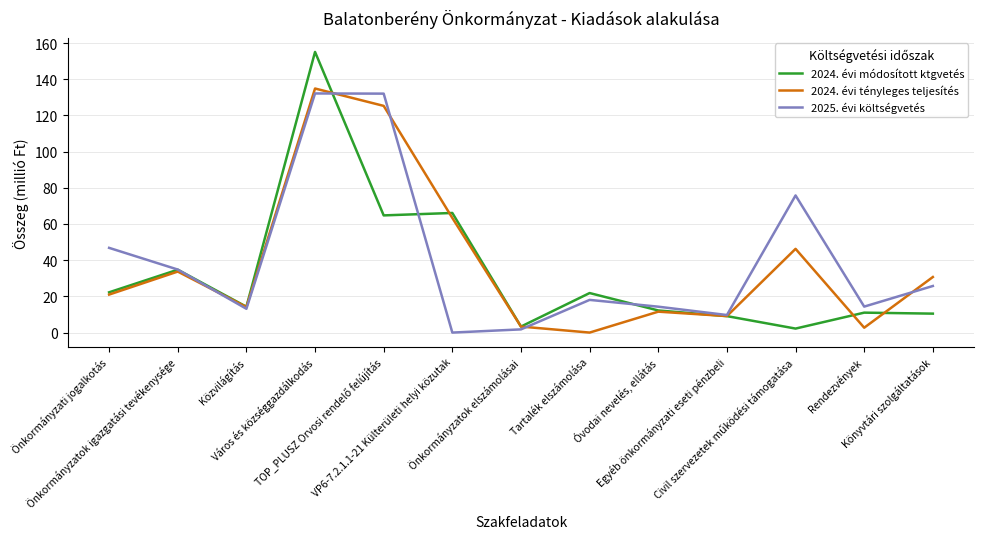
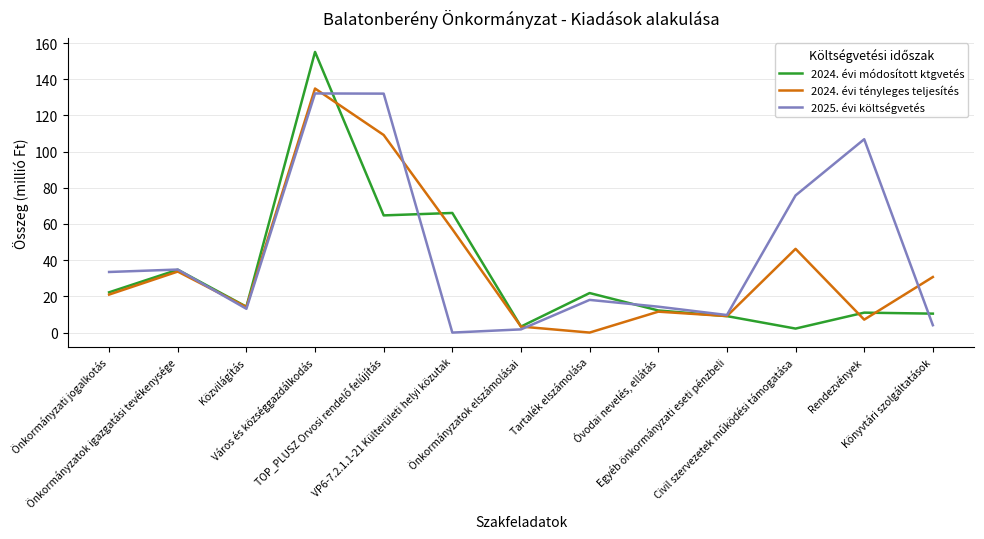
  {
    "2024. évi módosított ktgvetés": {
      "Város és községgazdálkodás": 155,
      "TOP_PLUSZ Orvosi rendelő felújítás": 65,
      "VP6-7.2.1.1-21 Külterületi helyi közutak": 66,
      "Tartalék elszámolása": 22,
      "Civil szervezetek működési támogatása": 2,
      "Rendezvények": 11,
      "Könyvtári szolgáltatások": 10
    },
    "2024. évi tényleges teljesítés": {
      "Város és községgazdálkodás": 135,
-     "TOP_PLUSZ Orvosi rendelő felújítás": 125,
-     "VP6-7.2.1.1-21 Külterületi helyi közutak": 63,
+     "TOP_PLUSZ Orvosi rendelő felújítás": 109,
+     "VP6-7.2.1.1-21 Külterületi helyi közutak": 57,
      "Tartalék elszámolása": 0,
      "Civil szervezetek működési támogatása": 46,
-     "Rendezvények": 3,
+     "Rendezvények": 7,
      "Könyvtári szolgáltatások": 31
    },
    "2025. évi költségvetés": {
-     "Önkormányzati jogalkotás": 47,
+     "Önkormányzati jogalkotás": 33,
      "Város és községgazdálkodás": 132,
      "TOP_PLUSZ Orvosi rendelő felújítás": 132,
      "VP6-7.2.1.1-21 Külterületi helyi közutak": 0,
      "Önkormányzatok elszámolásai": 2,
      "Tartalék elszámolása": 18,
      "Óvodai nevelés, ellátás": 14,
      "Civil szervezetek működési támogatása": 76,
-     "Rendezvények": 14,
-     "Könyvtári szolgáltatások": 26
+     "Rendezvények": 107,
+     "Könyvtári szolgáltatások": 4
    }
  }
